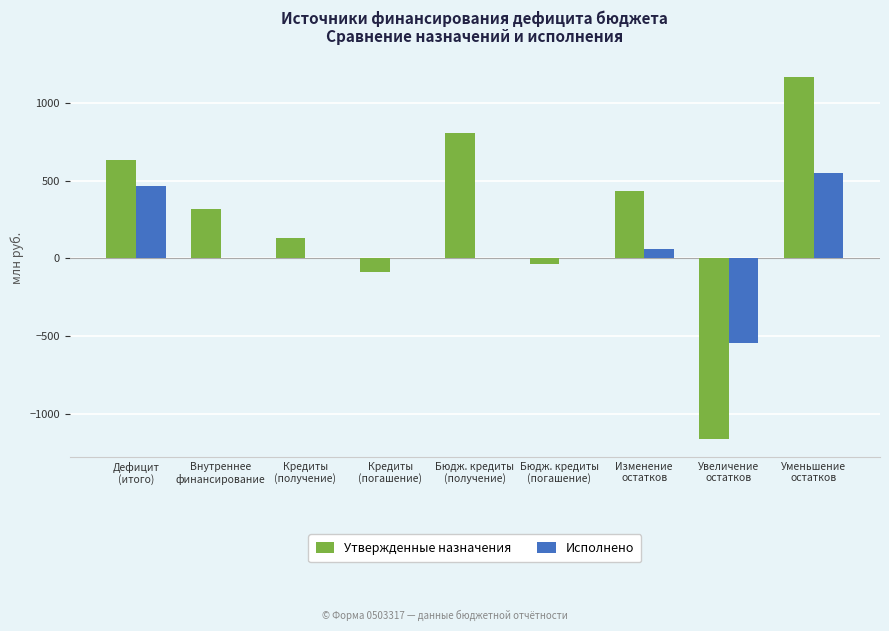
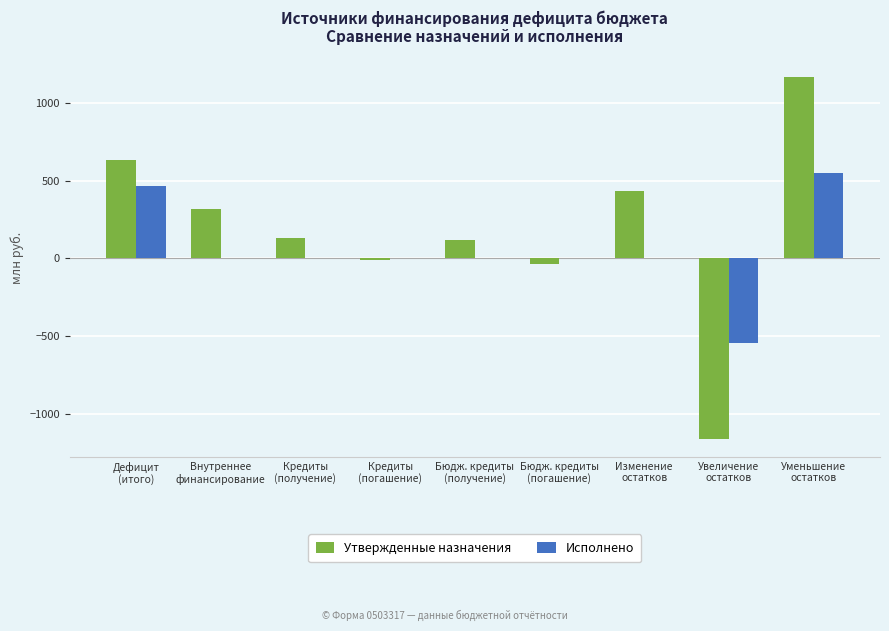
  {
    "Утвержденные назначения": {
      "Дефицит (итого)": 640,
      "Внутреннее финансирование": 320,
      "Кредиты (получение)": 130,
-     "Кредиты (погашение)": -90,
-     "Бюдж. кредиты (получение)": 800,
+     "Кредиты (погашение)": -10,
+     "Бюдж. кредиты (получение)": 120,
      "Бюдж. кредиты (погашение)": -40,
      "Изменение остатков": 430,
      "Увеличение остатков": -1160,
      "Уменьшение остатков": 1170
    },
    "Исполнено": {
      "Дефицит (итого)": 460,
      "Внутреннее финансирование": 0,
      "Кредиты (получение)": 0,
      "Кредиты (погашение)": 0,
      "Бюдж. кредиты (получение)": 0,
      "Бюдж. кредиты (погашение)": 0,
-     "Изменение остатков": 60,
+     "Изменение остатков": 0,
      "Увеличение остатков": -550,
      "Уменьшение остатков": 550
    }
  }
